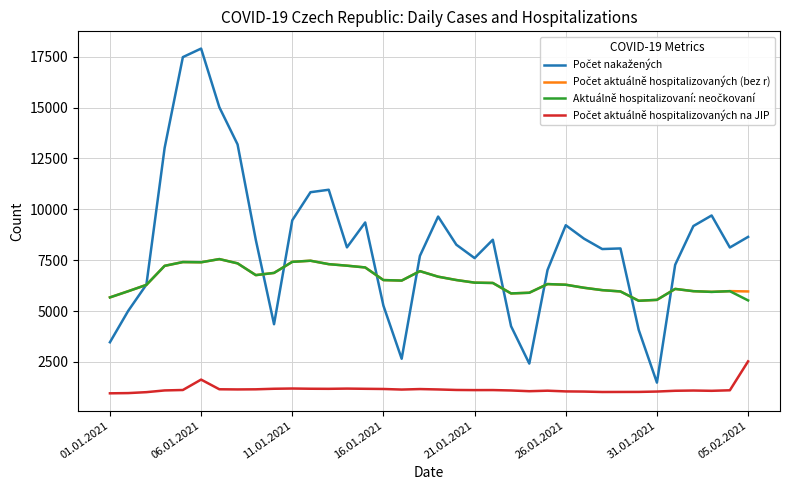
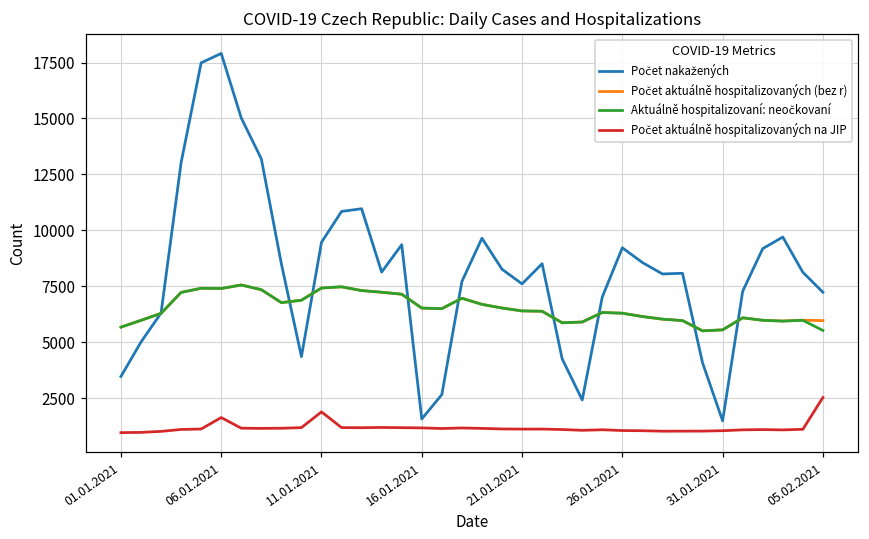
  {
    "Počet nakažených": {
      "01.01.2021": 3500,
      "06.01.2021": 17900,
      "11.01.2021": 9500,
-     "16.01.2021": 5300,
+     "16.01.2021": 1600,
      "21.01.2021": 7600,
      "26.01.2021": 9200,
      "31.01.2021": 1500,
-     "05.02.2021": 8600
+     "05.02.2021": 7200
    },
    "Počet aktuálně hospitalizovaných (bez r)": {
      "05.02.2021": 6000
    },
    "Aktuálně hospitalizovaní: neočkovaní": {
      "05.02.2021": 5500
    },
    "Počet aktuálně hospitalizovaných na JIP": {
      "01.01.2021": 1000,
      "06.01.2021": 1600,
-     "11.01.2021": 1200,
+     "11.01.2021": 1900,
      "16.01.2021": 1200,
      "21.01.2021": 1100,
      "26.01.2021": 1000,
      "31.01.2021": 1000,
      "05.02.2021": 2500
    }
  }
